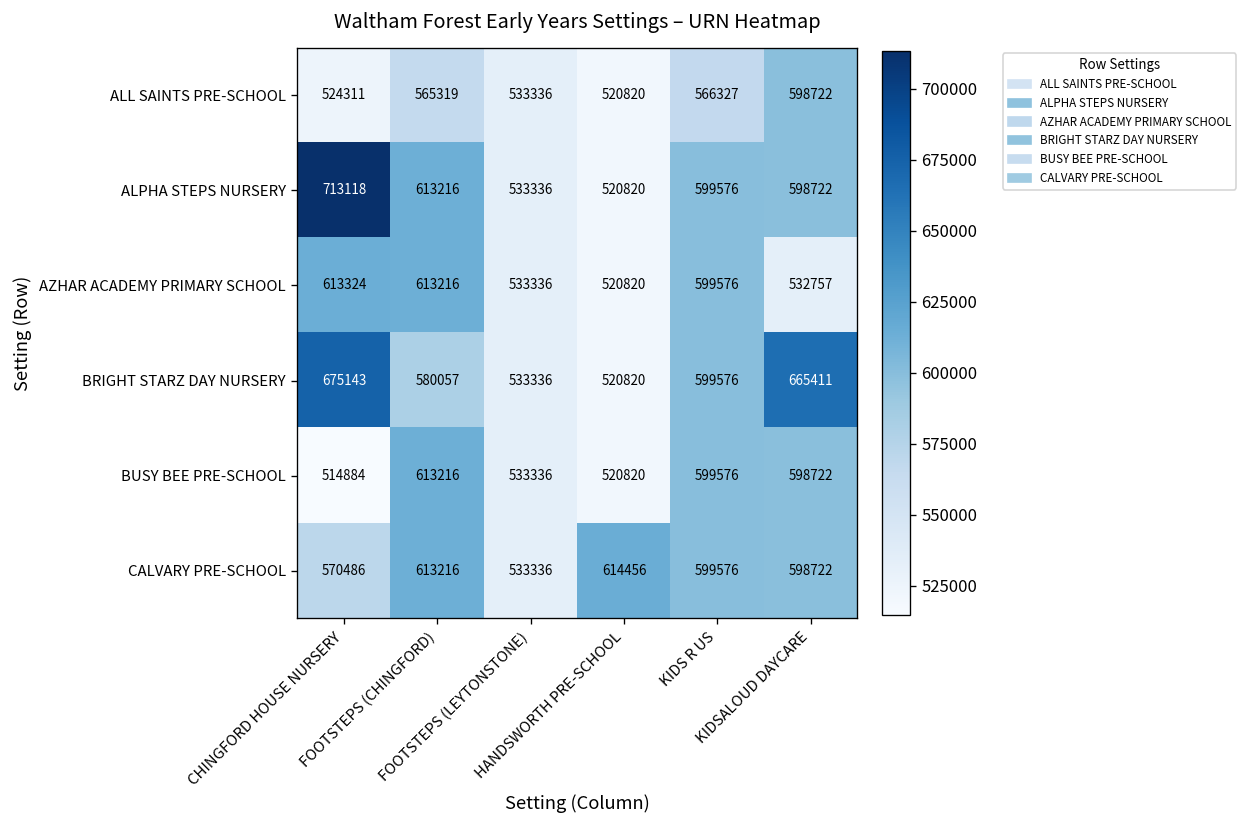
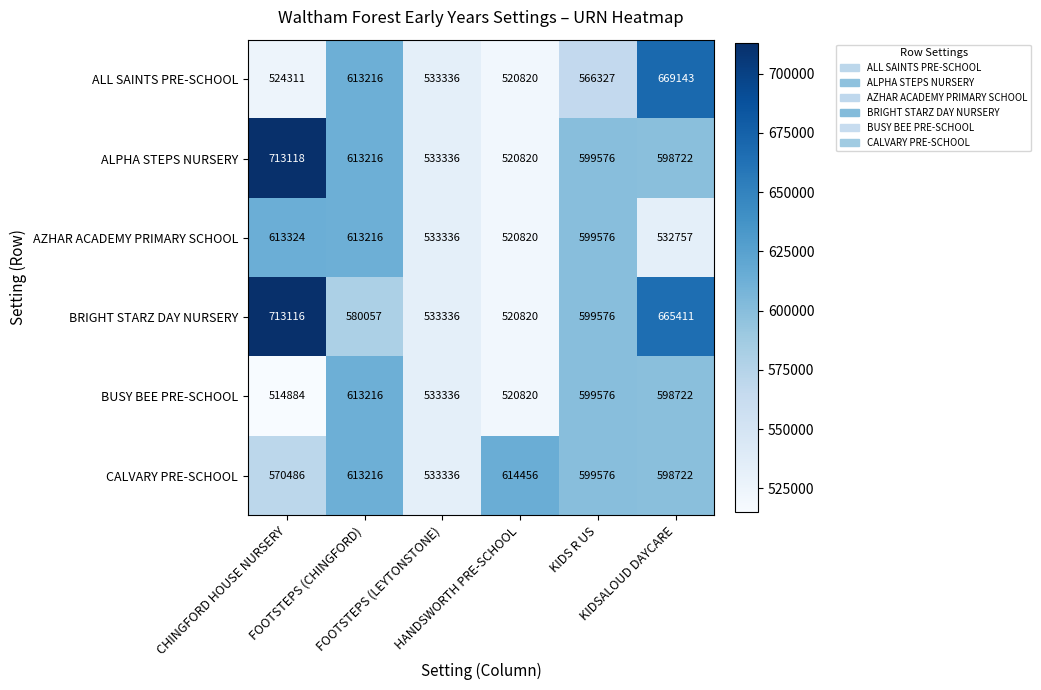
  {
    "ALL SAINTS PRE-SCHOOL": {
      "CHINGFORD HOUSE NURSERY": 524311,
-     "FOOTSTEPS (CHINGFORD)": 565319,
+     "FOOTSTEPS (CHINGFORD)": 613216,
      "FOOTSTEPS (LEYTONSTONE)": 533336,
      "HANDSWORTH PRE-SCHOOL": 520820,
      "KIDS R US": 566327,
-     "KIDSALOUD DAYCARE": 598722
+     "KIDSALOUD DAYCARE": 669143
    },
    "ALPHA STEPS NURSERY": {
      "CHINGFORD HOUSE NURSERY": 713118,
      "FOOTSTEPS (CHINGFORD)": 613216,
      "FOOTSTEPS (LEYTONSTONE)": 533336,
      "HANDSWORTH PRE-SCHOOL": 520820,
      "KIDS R US": 599576,
      "KIDSALOUD DAYCARE": 598722
    },
    "AZHAR ACADEMY PRIMARY SCHOOL": {
      "CHINGFORD HOUSE NURSERY": 613324,
      "FOOTSTEPS (CHINGFORD)": 613216,
      "FOOTSTEPS (LEYTONSTONE)": 533336,
      "HANDSWORTH PRE-SCHOOL": 520820,
      "KIDS R US": 599576,
      "KIDSALOUD DAYCARE": 532757
    },
    "BRIGHT STARZ DAY NURSERY": {
-     "CHINGFORD HOUSE NURSERY": 675143,
+     "CHINGFORD HOUSE NURSERY": 713116,
      "FOOTSTEPS (CHINGFORD)": 580057,
      "FOOTSTEPS (LEYTONSTONE)": 533336,
      "HANDSWORTH PRE-SCHOOL": 520820,
      "KIDS R US": 599576,
      "KIDSALOUD DAYCARE": 665411
    },
    "BUSY BEE PRE-SCHOOL": {
      "CHINGFORD HOUSE NURSERY": 514884,
      "FOOTSTEPS (CHINGFORD)": 613216,
      "FOOTSTEPS (LEYTONSTONE)": 533336,
      "HANDSWORTH PRE-SCHOOL": 520820,
      "KIDS R US": 599576,
      "KIDSALOUD DAYCARE": 598722
    },
    "CALVARY PRE-SCHOOL": {
      "CHINGFORD HOUSE NURSERY": 570486,
      "FOOTSTEPS (CHINGFORD)": 613216,
      "FOOTSTEPS (LEYTONSTONE)": 533336,
      "HANDSWORTH PRE-SCHOOL": 614456,
      "KIDS R US": 599576,
      "KIDSALOUD DAYCARE": 598722
    }
  }
